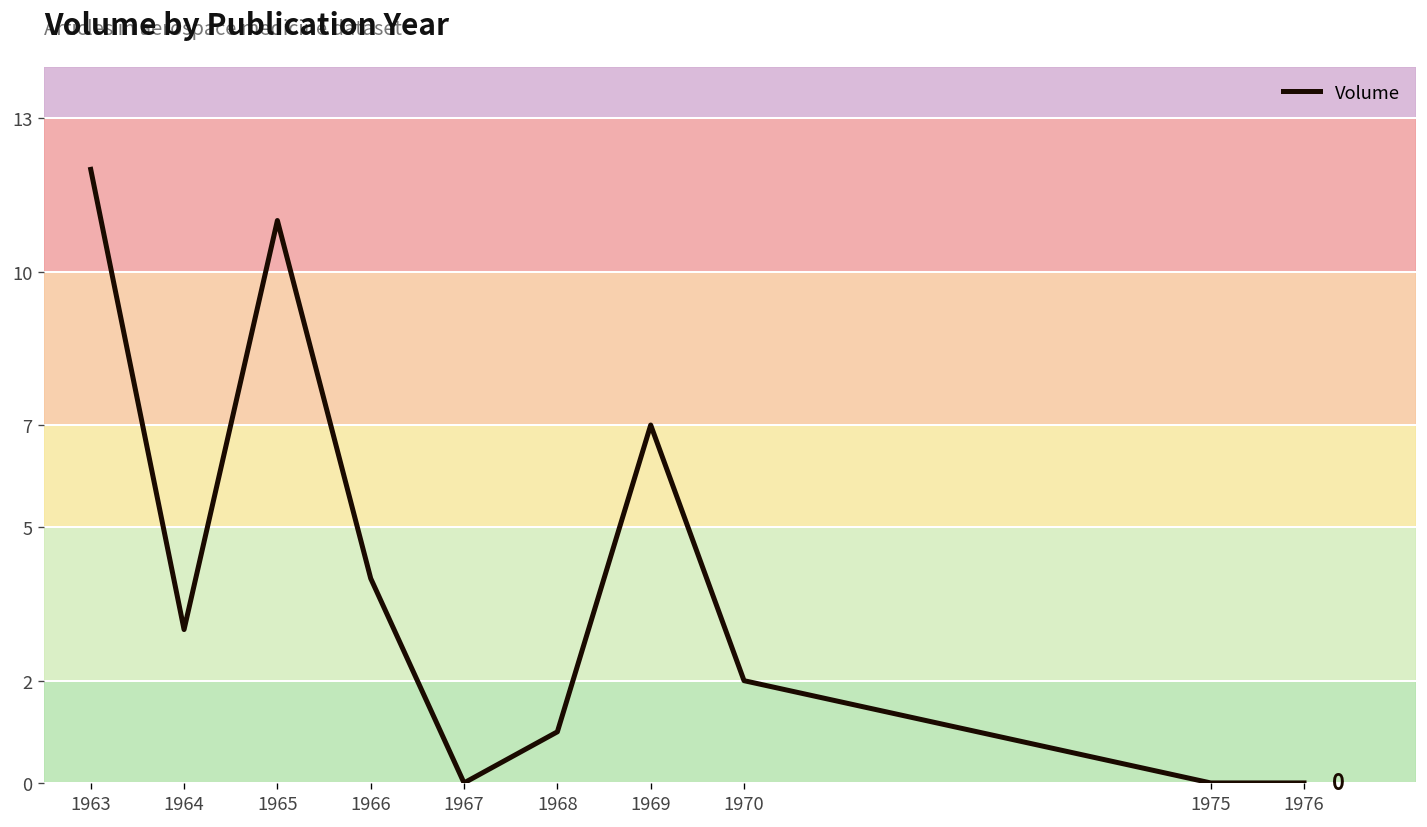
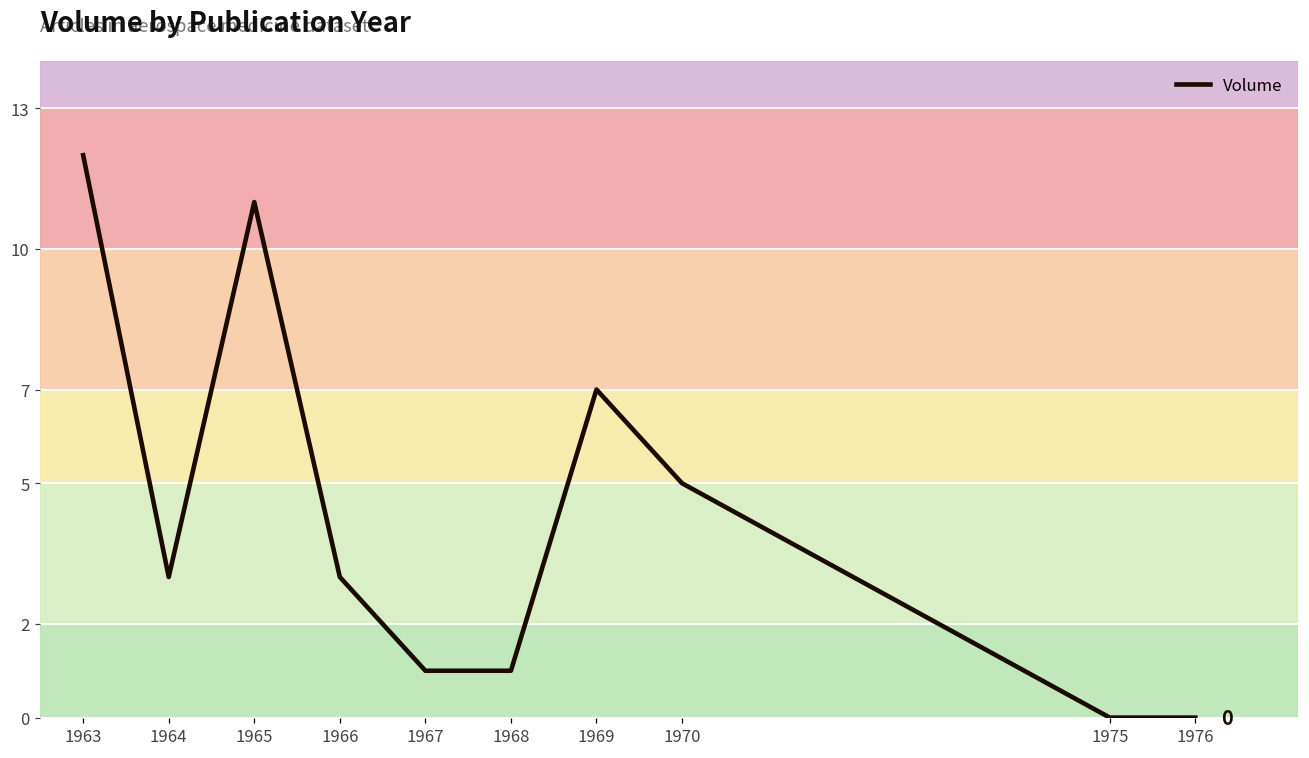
  {
    "1963": 12,
    "1964": 3,
    "1965": 11,
-   "1966": 4,
-   "1967": 0,
+   "1966": 3,
+   "1967": 1,
    "1968": 1,
    "1969": 7,
-   "1970": 2,
+   "1970": 5,
    "1975": 0
  }
